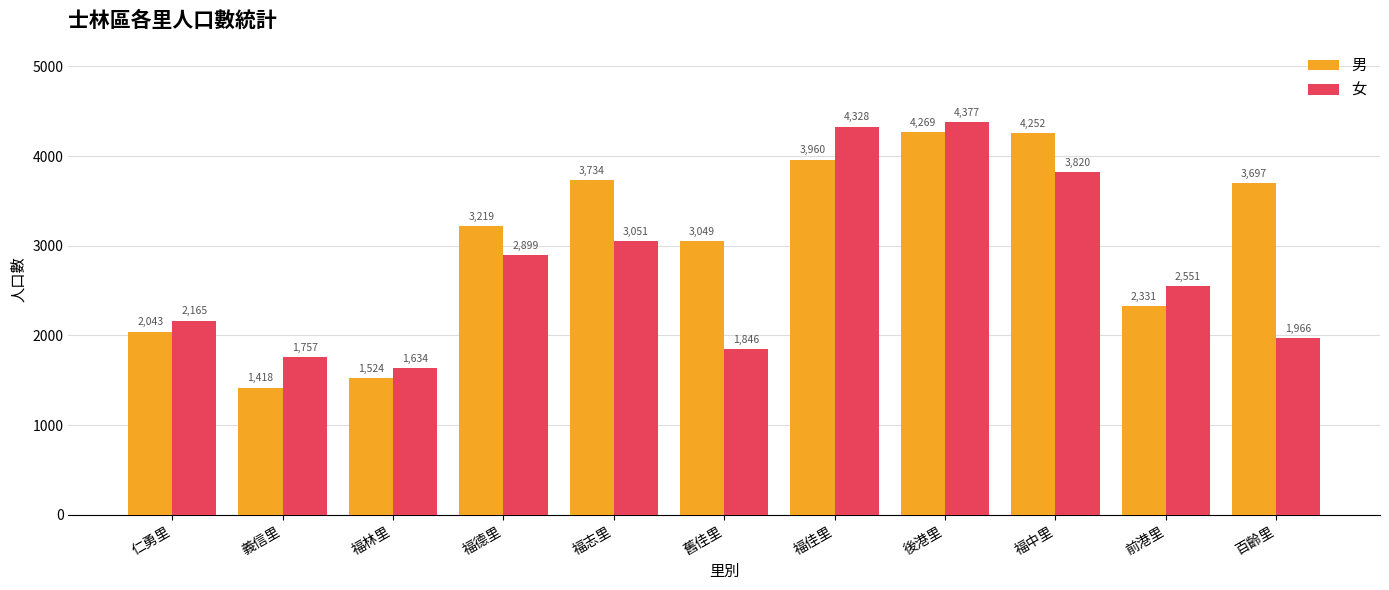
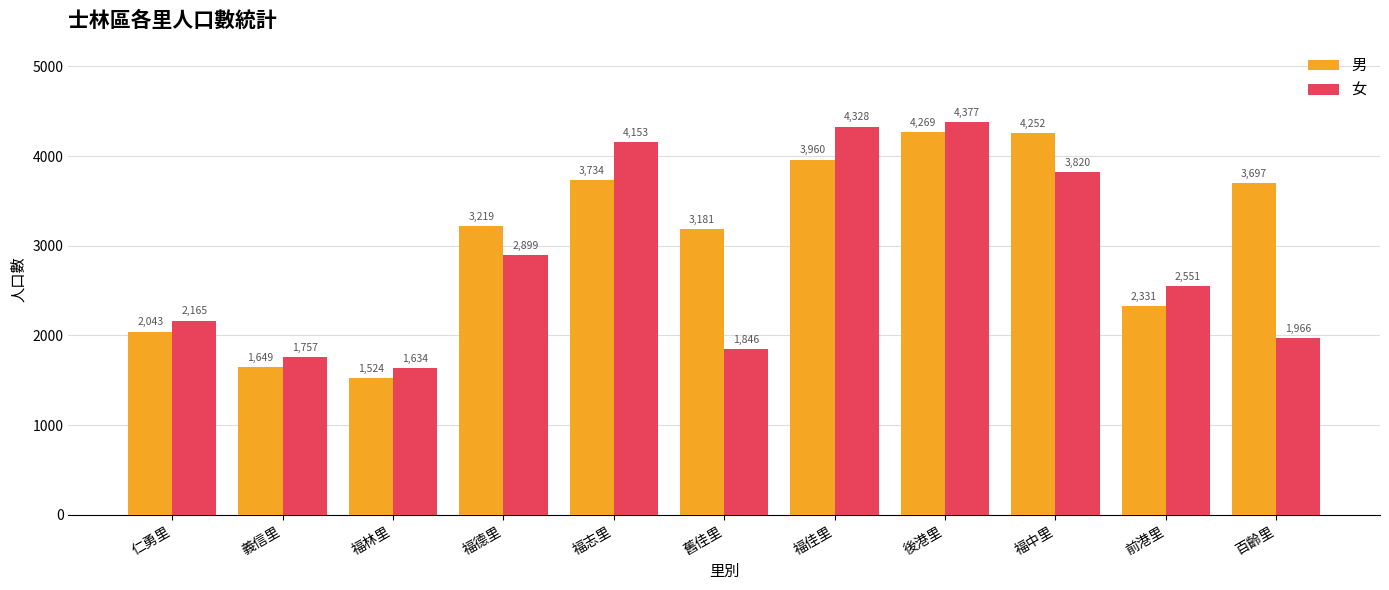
  {
    "男": {
      "仁勇里": "2,043",
-     "義信里": "1,418",
+     "義信里": "1,649",
      "福林里": "1,524",
      "福德里": "3,219",
      "福志里": "3,734",
-     "舊佳里": "3,049",
+     "舊佳里": "3,181",
      "福佳里": "3,960",
      "後港里": "4,269",
      "福中里": "4,252",
      "前港里": "2,331",
      "百齡里": "3,697"
    },
    "女": {
      "仁勇里": "2,165",
      "義信里": "1,757",
      "福林里": "1,634",
      "福德里": "2,899",
-     "福志里": "3,051",
+     "福志里": "4,153",
      "舊佳里": "1,846",
      "福佳里": "4,328",
      "後港里": "4,377",
      "福中里": "3,820",
      "前港里": "2,551",
      "百齡里": "1,966"
    }
  }
